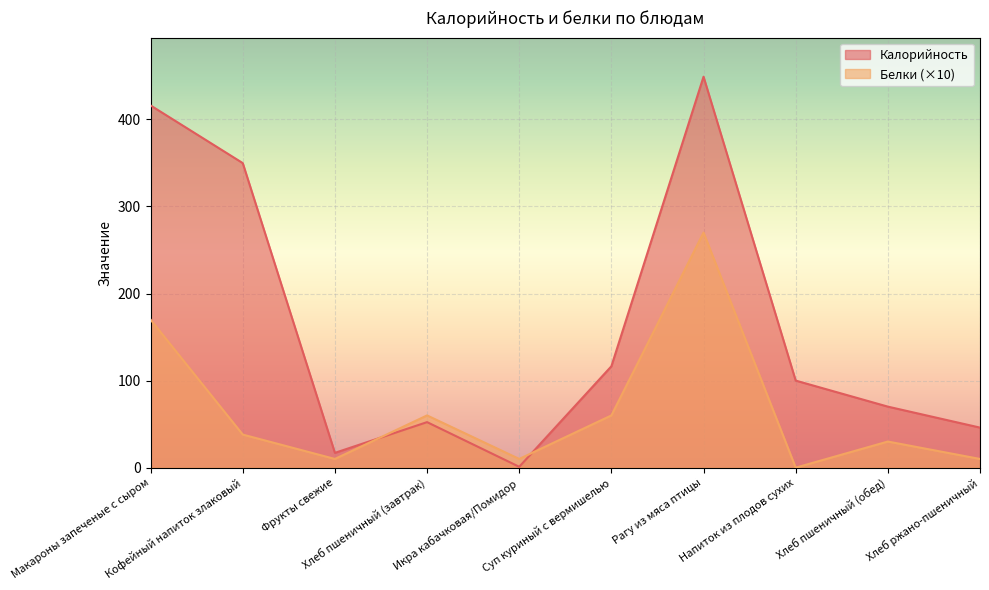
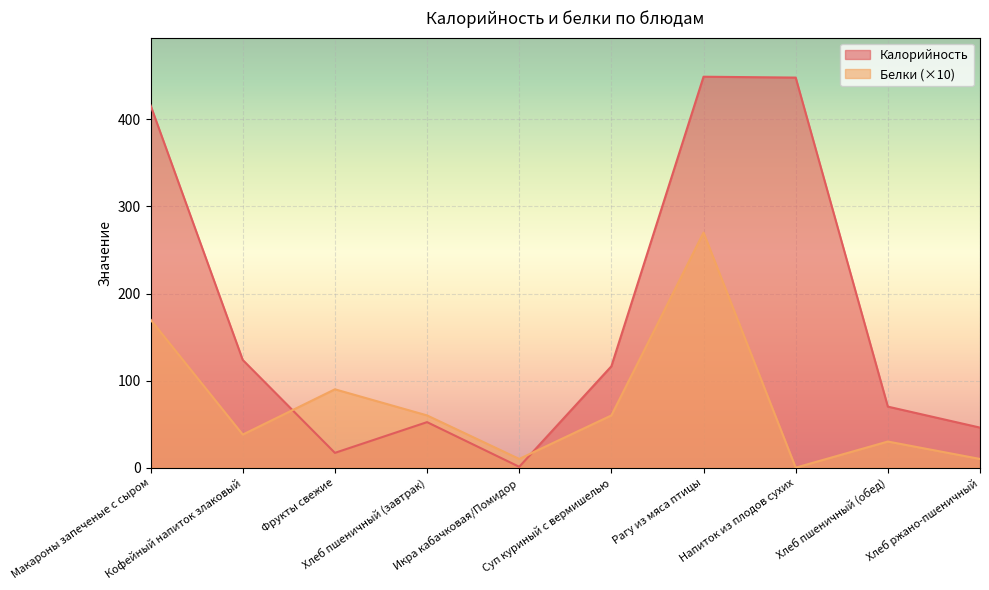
  {
    "Калорийность": {
      "Макароны запеченые с сыром": 420,
-     "Кофейный напиток злаковый": 350,
+     "Кофейный напиток злаковый": 120,
      "Фрукты свежие": 20,
      "Хлеб пшеничный (завтрак)": 50,
      "Икра кабачковая/Помидор": 0,
      "Суп куриный с вермишелью": 120,
      "Рагу из мяса птицы": 450,
-     "Напиток из плодов сухих": 100,
+     "Напиток из плодов сухих": 450,
      "Хлеб пшеничный (обед)": 70,
      "Хлеб ржано-пшеничный": 50
    },
    "Белки (×10)": {
      "Макароны запеченые с сыром": 170,
      "Кофейный напиток злаковый": 40,
-     "Фрукты свежие": 10,
+     "Фрукты свежие": 90,
      "Хлеб пшеничный (завтрак)": 60,
      "Икра кабачковая/Помидор": 10,
      "Суп куриный с вермишелью": 60,
      "Рагу из мяса птицы": 270,
      "Напиток из плодов сухих": 0,
      "Хлеб пшеничный (обед)": 30,
      "Хлеб ржано-пшеничный": 10
    }
  }
